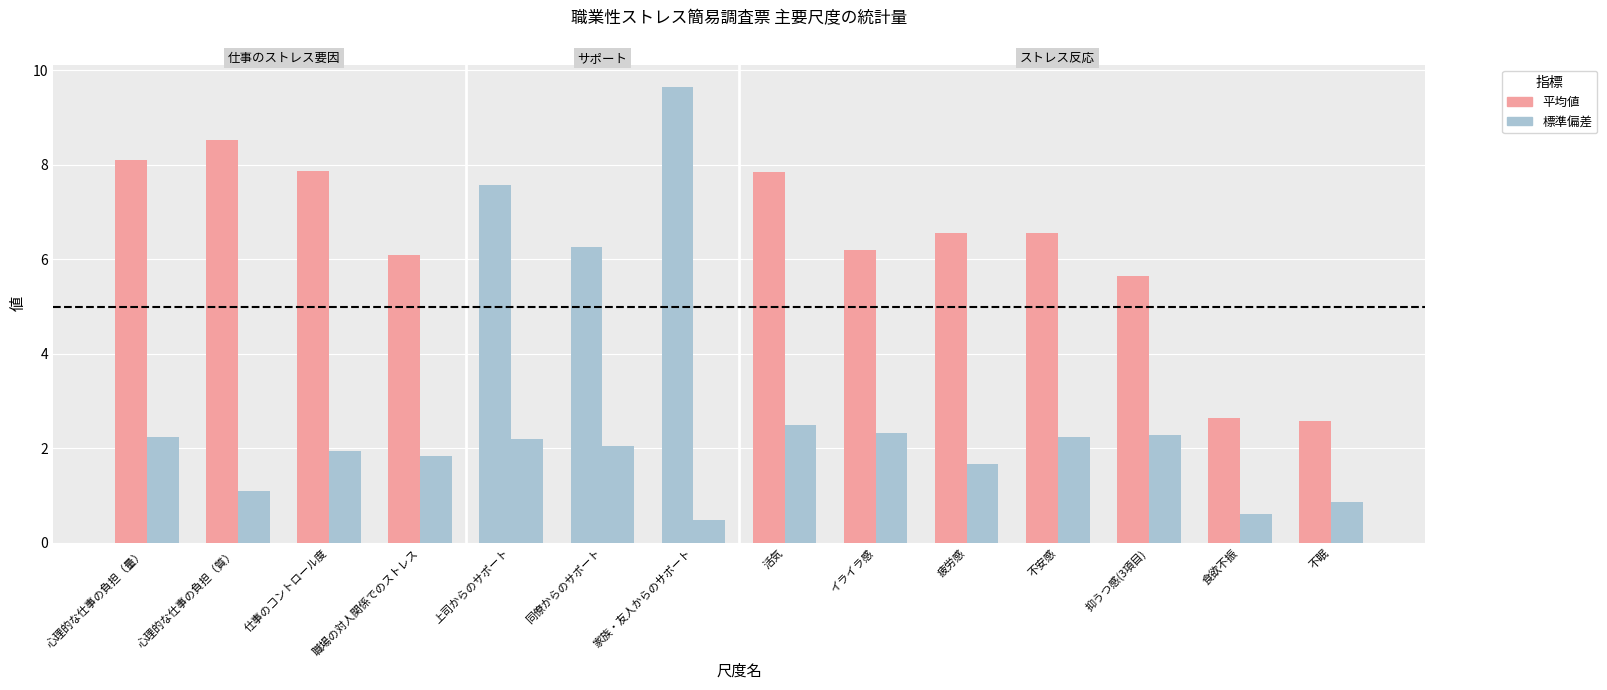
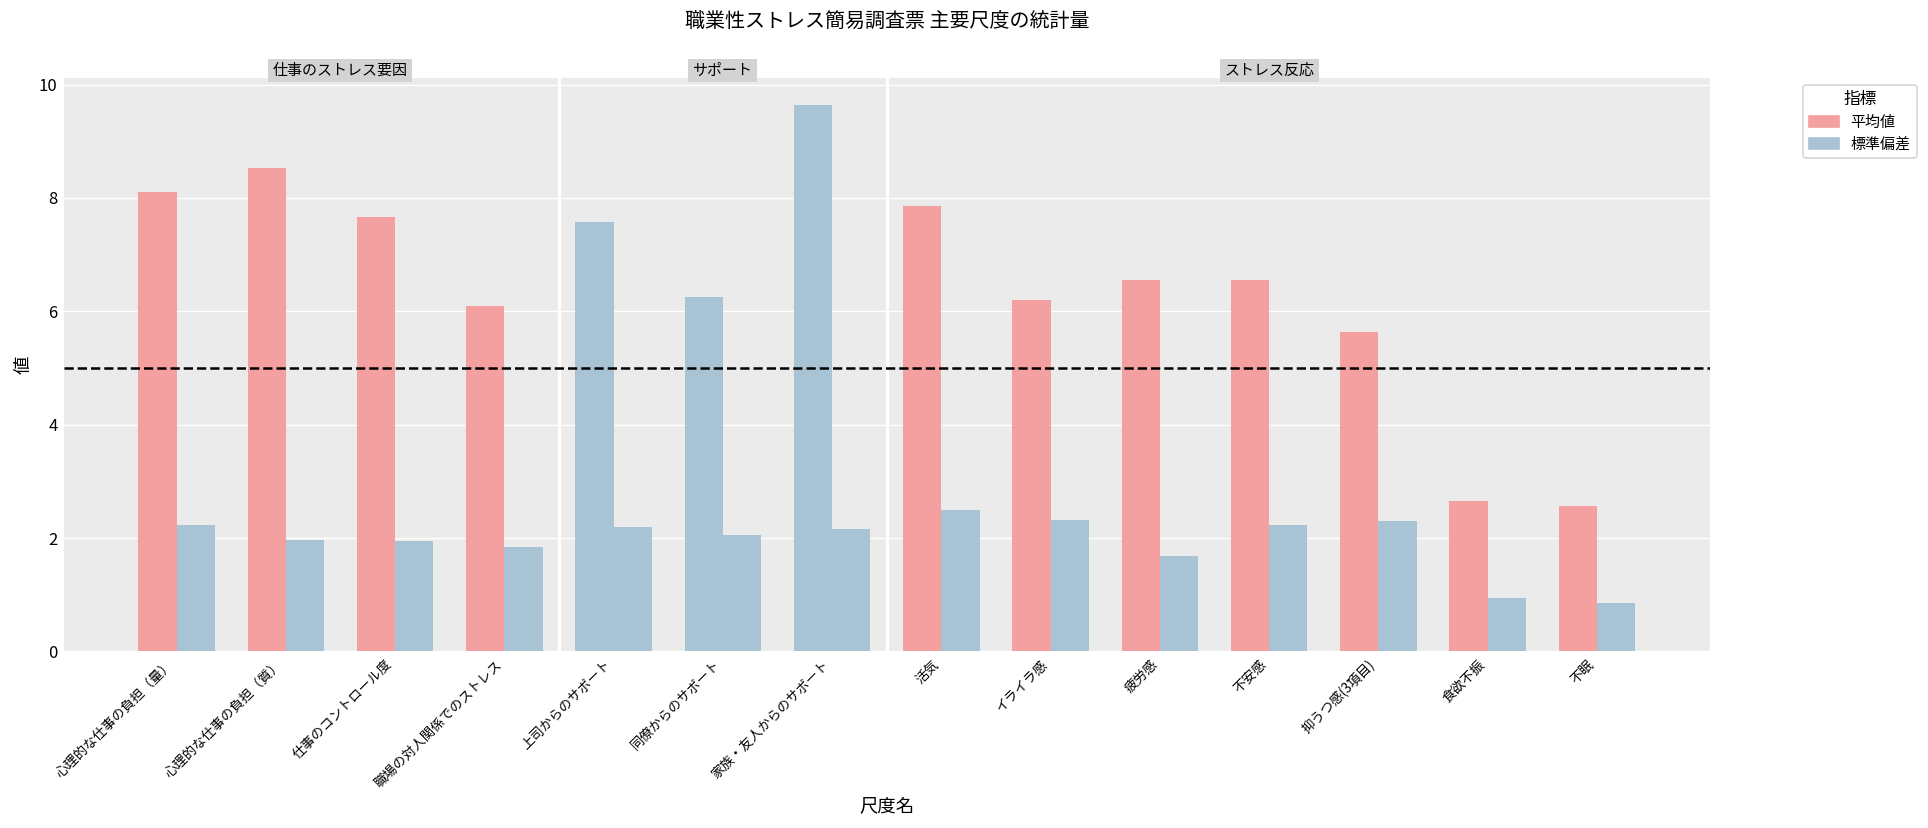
  {
    "平均値": {
      "心理的な仕事の負担（量）": 8.1,
      "心理的な仕事の負担（質）": 8.5,
-     "仕事のコントロール度": 7.9,
+     "仕事のコントロール度": 7.7,
      "職場の対人関係でのストレス": 6.1,
      "上司からのサポート": 7.6,
      "同僚からのサポート": 6.3,
      "家族・友人からのサポート": 9.6,
      "活気": 7.9,
      "イライラ感": 6.2,
      "疲労感": 6.6,
      "不安感": 6.6,
      "抑うつ感(3項目)": 5.6,
      "食欲不振": 2.7,
      "不眠": 2.6
    },
    "標準偏差": {
      "心理的な仕事の負担（量）": 2.2,
-     "心理的な仕事の負担（質）": 1.1,
+     "心理的な仕事の負担（質）": 2.0,
      "仕事のコントロール度": 2.0,
      "職場の対人関係でのストレス": 1.8,
      "上司からのサポート": 2.2,
      "同僚からのサポート": 2.0,
-     "家族・友人からのサポート": 0.5,
+     "家族・友人からのサポート": 2.2,
      "活気": 2.5,
      "イライラ感": 2.3,
      "疲労感": 1.7,
      "不安感": 2.2,
      "抑うつ感(3項目)": 2.3,
-     "食欲不振": 0.6,
+     "食欲不振": 1.0,
      "不眠": 0.9
    }
  }
